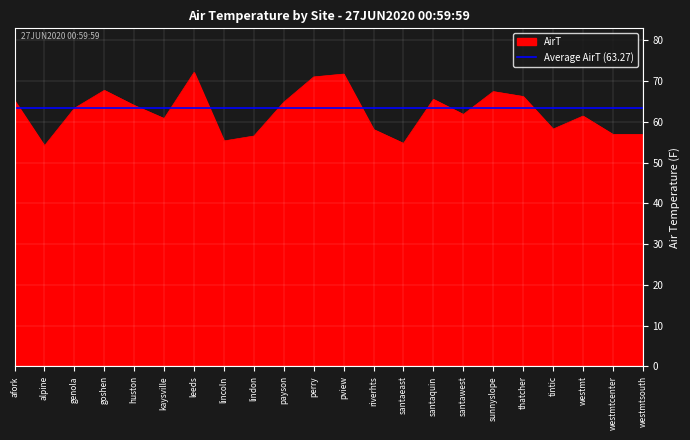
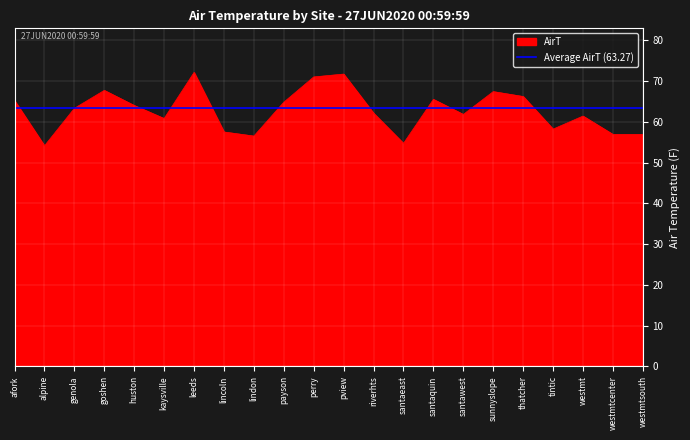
  {
    "afork": 65,
    "alpine": 54,
    "genola": 63,
    "goshen": 68,
    "huston": 64,
    "kaysville": 61,
    "leeds": 72,
-   "lincoln": 55,
+   "lincoln": 58,
    "lindon": 57,
    "payson": 65,
    "perry": 71,
    "pview": 72,
-   "riverhts": 58,
+   "riverhts": 62,
    "santaeast": 55,
    "santaquin": 66,
    "santawest": 62,
    "sunnyslope": 67,
    "thatcher": 66,
    "tintic": 58,
    "westmt": 61,
    "westmtcenter": 57,
    "westmtsouth": 57
  }
